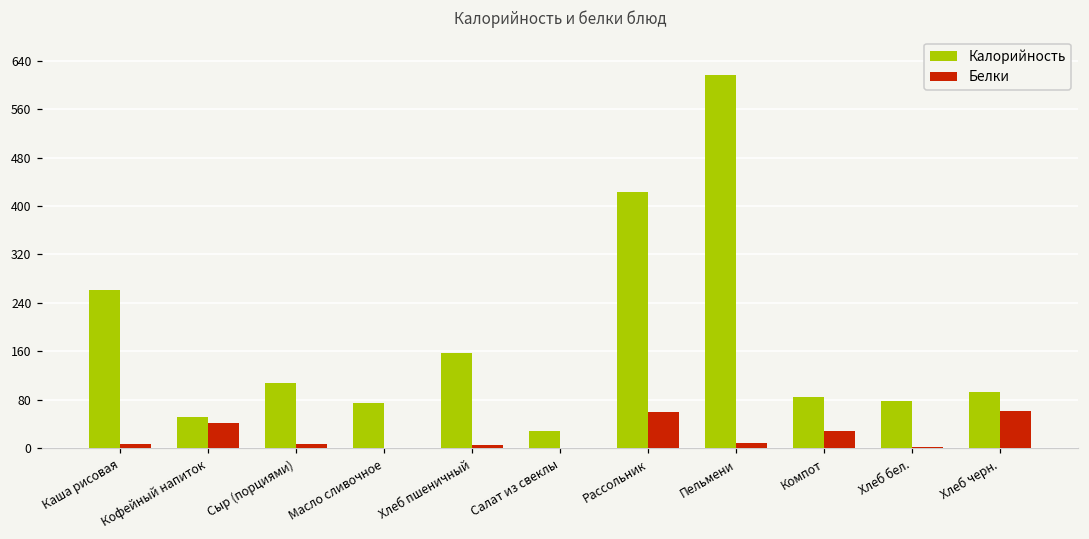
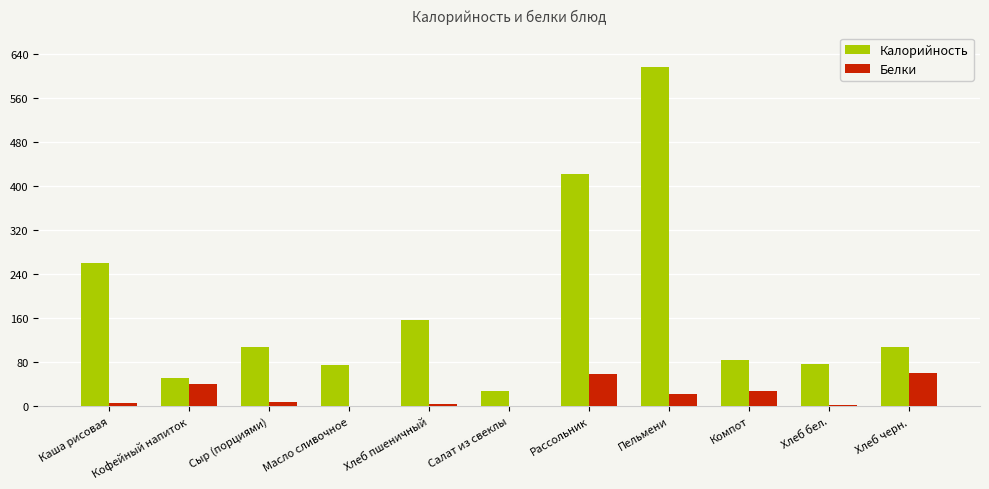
  {
    "Калорийность": {
      "Каша рисовая": 260,
      "Кофейный напиток": 50,
      "Сыр (порциями)": 110,
      "Масло сливочное": 70,
      "Хлеб пшеничный": 160,
      "Салат из свеклы": 30,
      "Рассольник": 420,
      "Пельмени": 620,
      "Компот": 80,
      "Хлеб бел.": 80,
-     "Хлеб черн.": 90
+     "Хлеб черн.": 110
    },
    "Белки": {
      "Каша рисовая": 10,
      "Кофейный напиток": 40,
      "Сыр (порциями)": 10,
      "Рассольник": 60,
-     "Пельмени": 10,
+     "Пельмени": 20,
      "Компот": 30,
      "Хлеб черн.": 60
    }
  }
